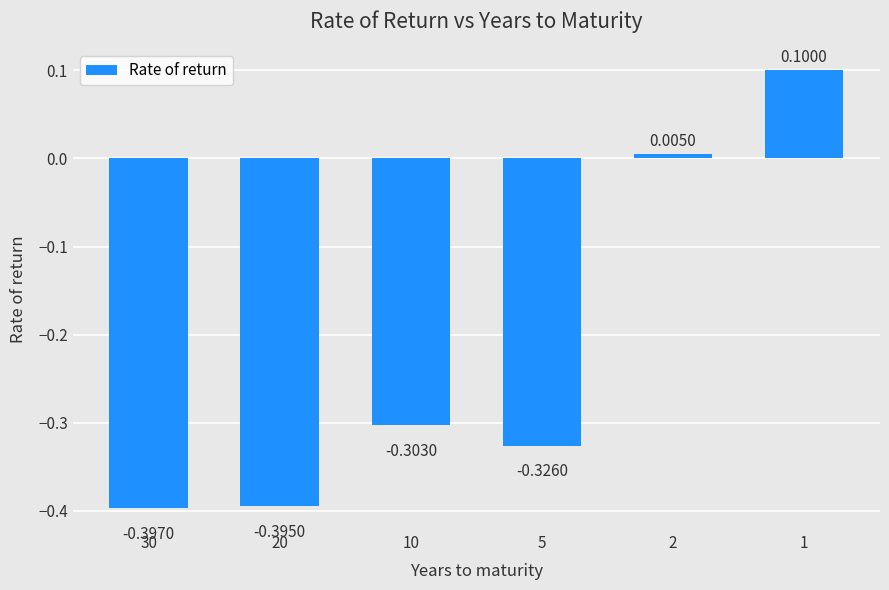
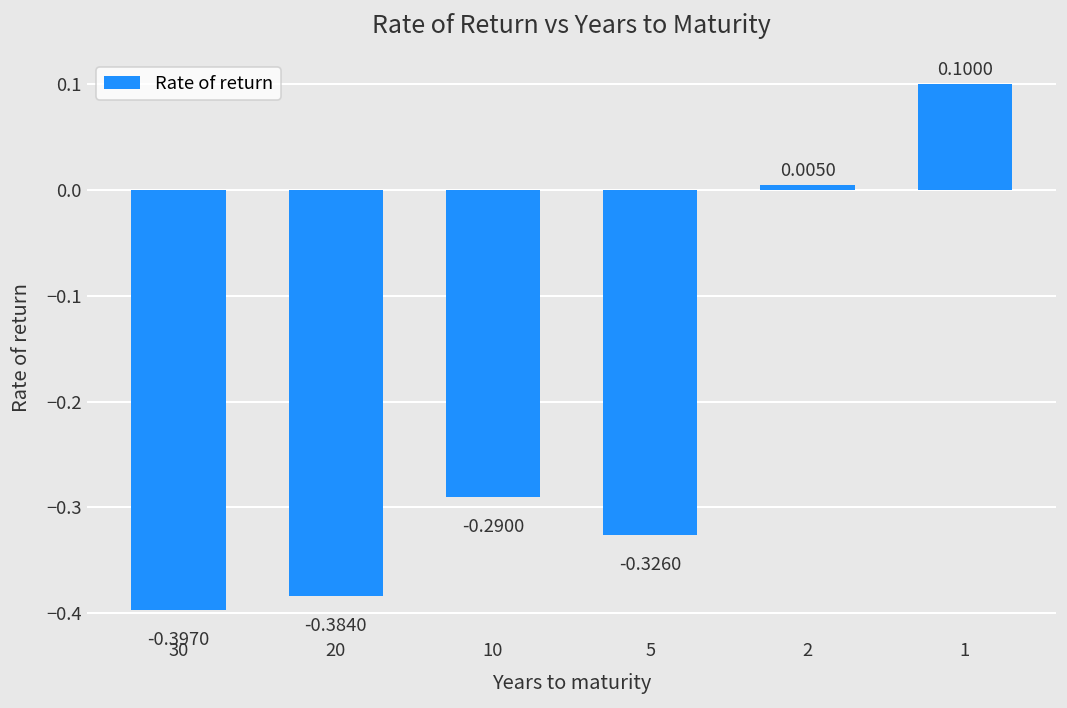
  {
    "30": -0.3970,
-   "20": -0.3950,
-   "10": -0.3030,
+   "20": -0.3840,
+   "10": -0.2900,
    "5": -0.3260,
    "2": 0.0050,
    "1": 0.1000
  }
